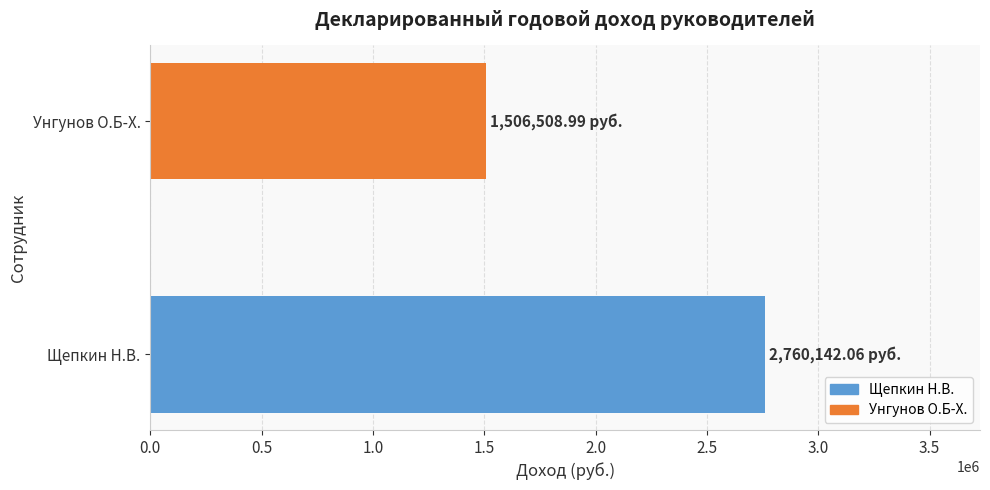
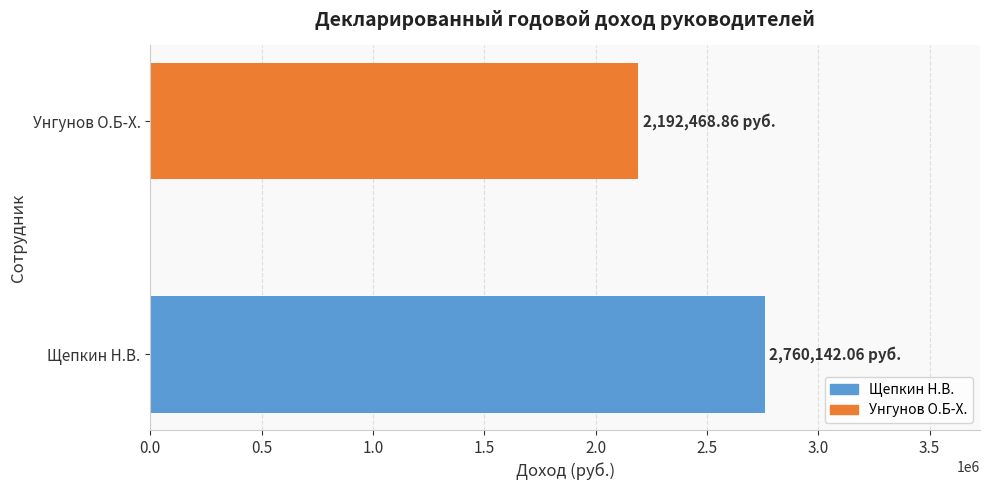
  {
-   "Унгунов О.Б-Х.": "1,506,508.99",
+   "Унгунов О.Б-Х.": "2,192,468.86",
    "Щепкин Н.В.": "2,760,142.06"
  }
